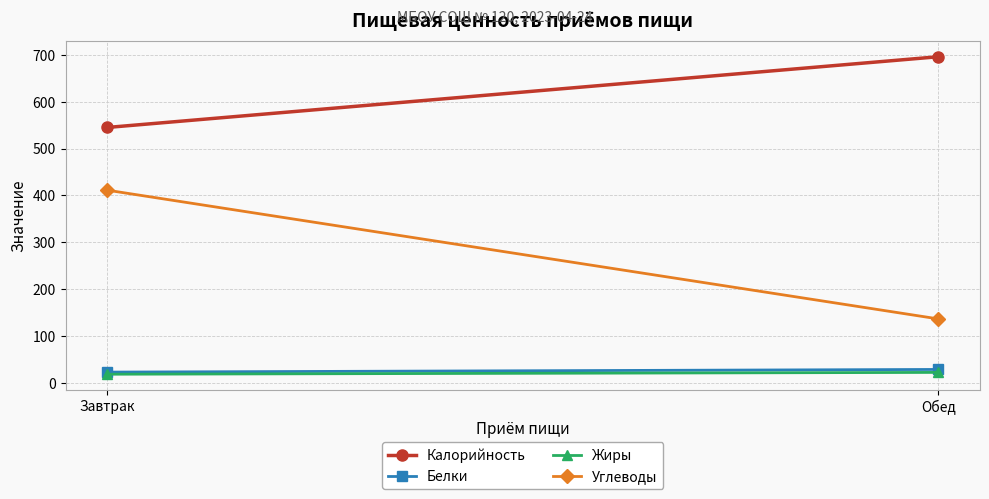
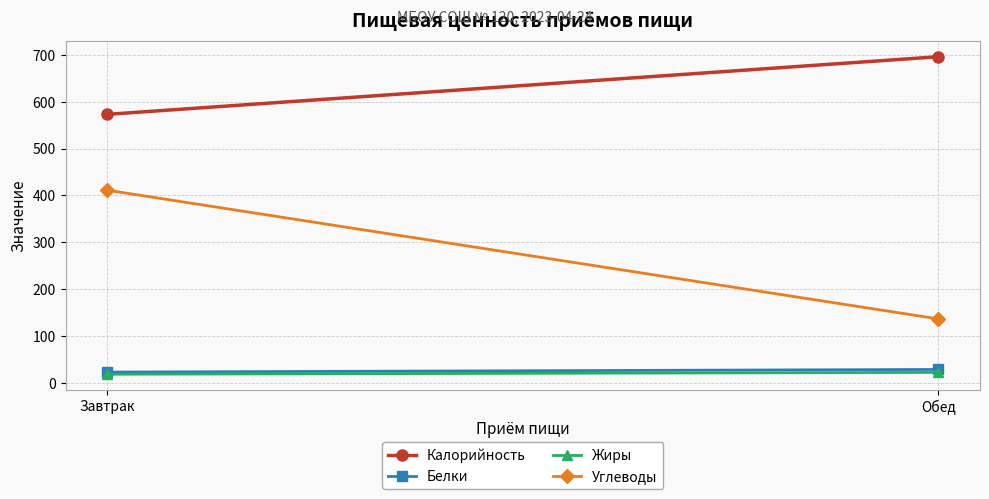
  {
    "Калорийность": {
-     "Завтрак": 550,
+     "Завтрак": 570,
      "Обед": 700
    },
    "Белки": {
      "Обед": 30
    },
    "Жиры": {
      "Обед": 20
    },
    "Углеводы": {
      "Завтрак": 410,
      "Обед": 140
    }
  }
